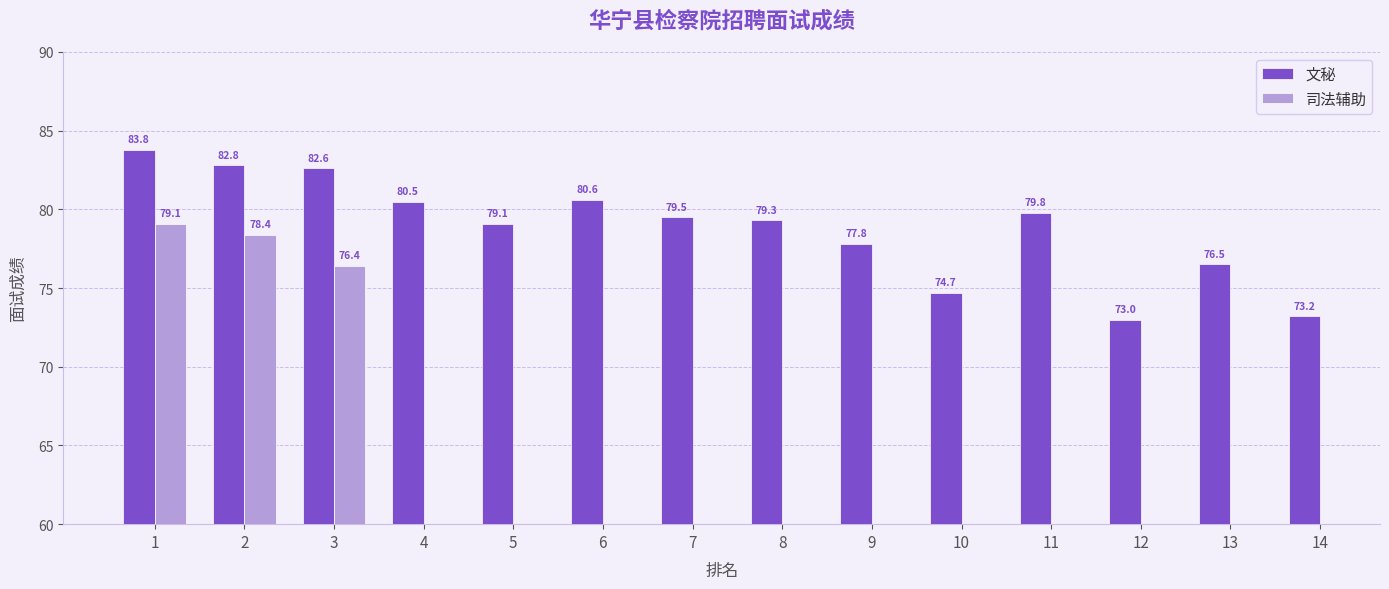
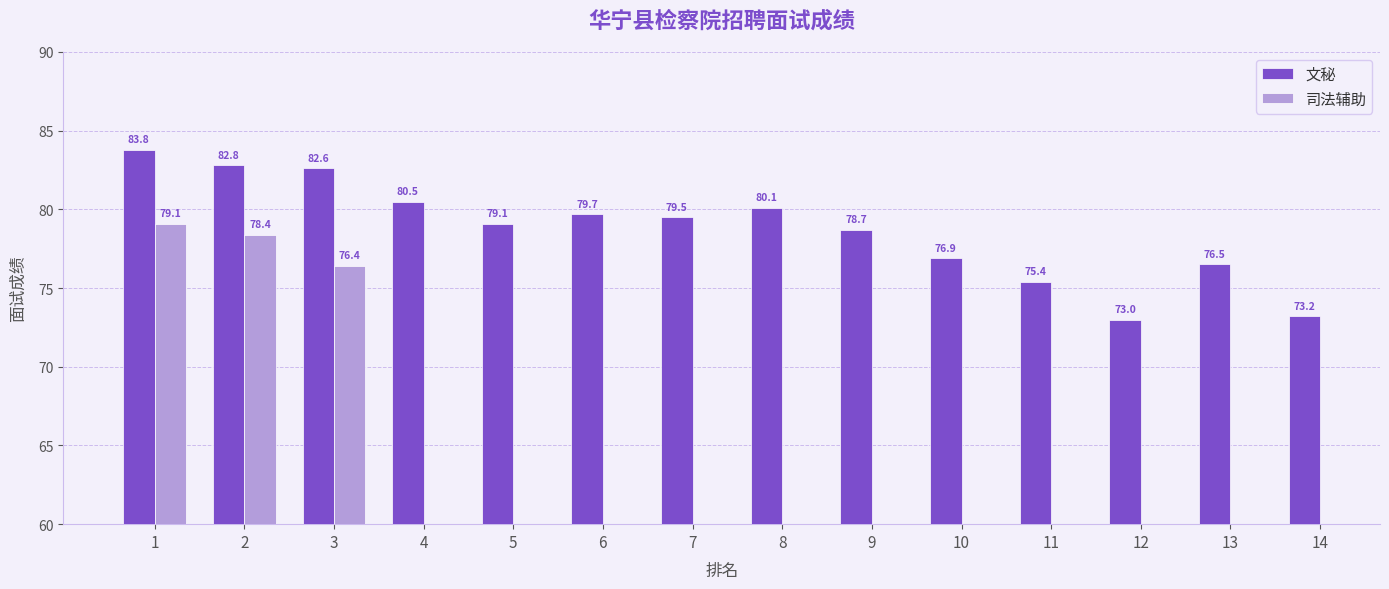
  {
    "文秘": {
      "1": 83.8,
      "2": 82.8,
      "3": 82.6,
      "4": 80.5,
      "5": 79.1,
-     "6": 80.6,
+     "6": 79.7,
      "7": 79.5,
-     "8": 79.3,
-     "9": 77.8,
-     "10": 74.7,
-     "11": 79.8,
+     "8": 80.1,
+     "9": 78.7,
+     "10": 76.9,
+     "11": 75.4,
      "12": 73.0,
      "13": 76.5,
      "14": 73.2
    }
  }
